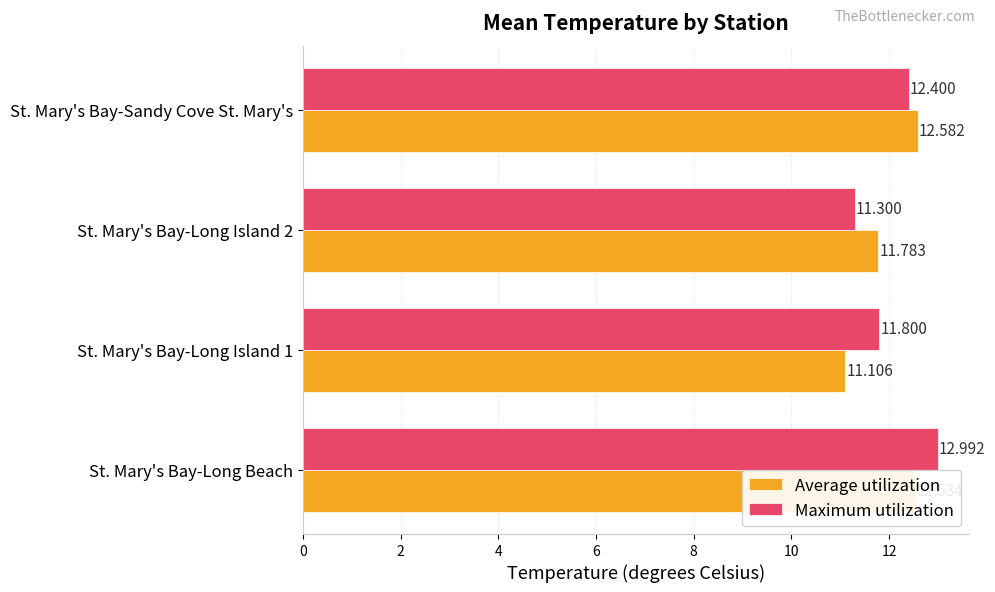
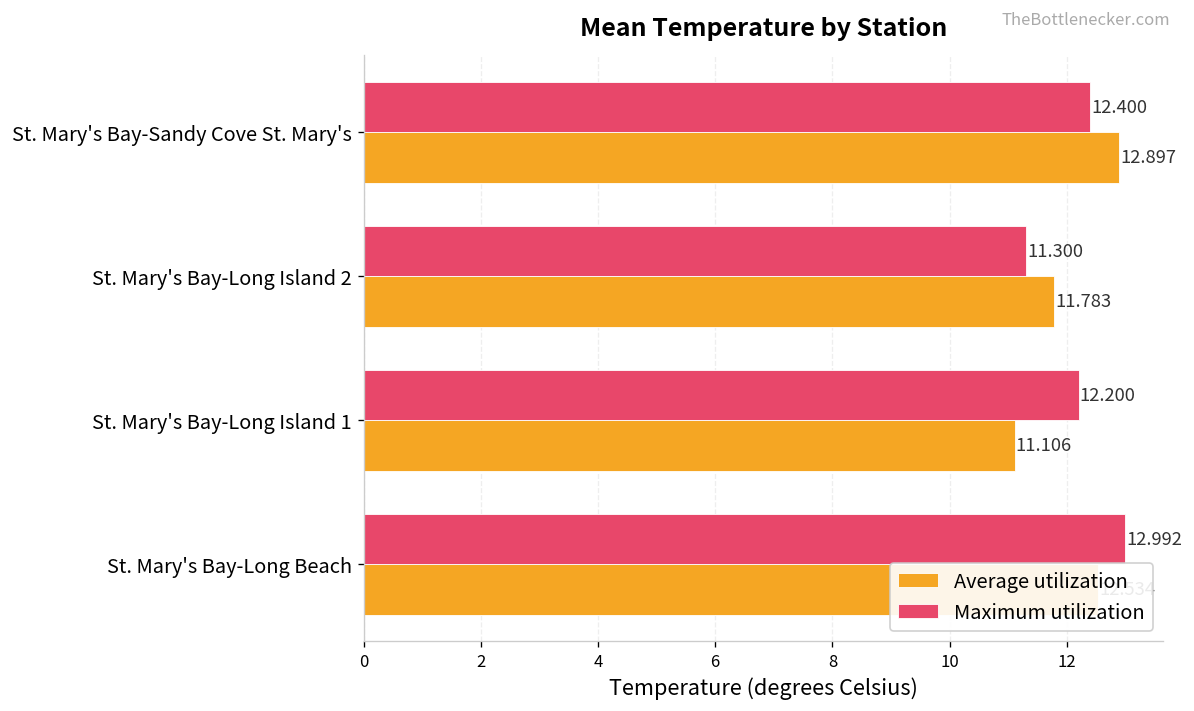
  {
    "Average utilization": {
-     "St. Mary's Bay-Sandy Cove St. Mary's": 12.582,
+     "St. Mary's Bay-Sandy Cove St. Mary's": 12.897,
      "St. Mary's Bay-Long Island 2": 11.783,
      "St. Mary's Bay-Long Island 1": 11.106
    },
    "Maximum utilization": {
      "St. Mary's Bay-Sandy Cove St. Mary's": 12.400,
      "St. Mary's Bay-Long Island 2": 11.300,
-     "St. Mary's Bay-Long Island 1": 11.800,
+     "St. Mary's Bay-Long Island 1": 12.200,
      "St. Mary's Bay-Long Beach": 12.992
    }
  }
